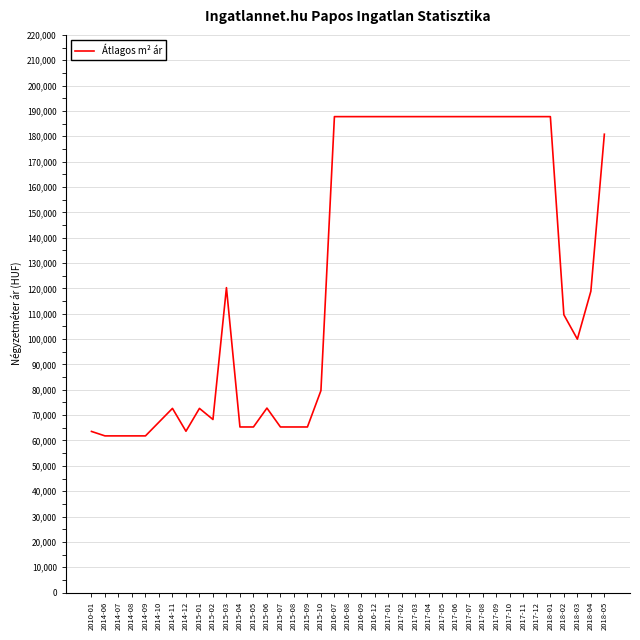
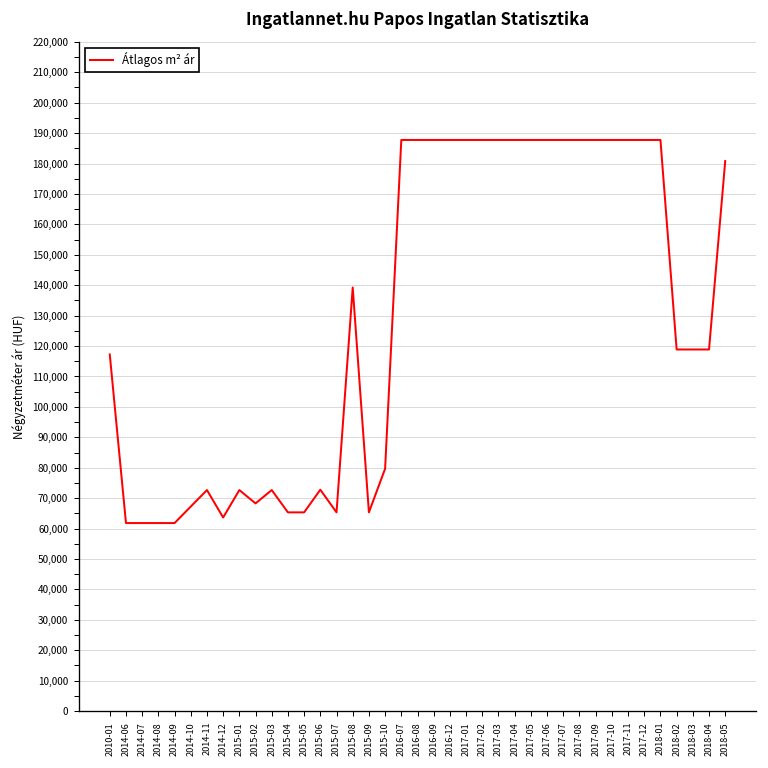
  {
-   "2010-01": "64,000",
+   "2010-01": "117,000",
    "2014-06": "62,000",
    "2014-07": "62,000",
    "2014-08": "62,000",
    "2014-09": "62,000",
    "2014-10": "67,000",
    "2014-11": "73,000",
    "2014-12": "64,000",
    "2015-01": "73,000",
    "2015-02": "68,000",
-   "2015-03": "120,000",
+   "2015-03": "73,000",
    "2015-04": "65,000",
    "2015-05": "65,000",
    "2015-06": "73,000",
    "2015-07": "65,000",
-   "2015-08": "65,000",
+   "2015-08": "139,000",
    "2015-09": "65,000",
    "2015-10": "80,000",
    "2016-07": "188,000",
    "2016-08": "188,000",
    "2016-09": "188,000",
    "2016-12": "188,000",
    "2017-01": "188,000",
    "2017-02": "188,000",
    "2017-03": "188,000",
    "2017-04": "188,000",
    "2017-05": "188,000",
    "2017-06": "188,000",
    "2017-07": "188,000",
    "2017-08": "188,000",
    "2017-09": "188,000",
    "2017-10": "188,000",
    "2017-11": "188,000",
    "2017-12": "188,000",
    "2018-01": "188,000",
-   "2018-02": "110,000",
-   "2018-03": "100,000",
+   "2018-02": "119,000",
+   "2018-03": "119,000",
    "2018-04": "119,000",
    "2018-05": "181,000"
  }
